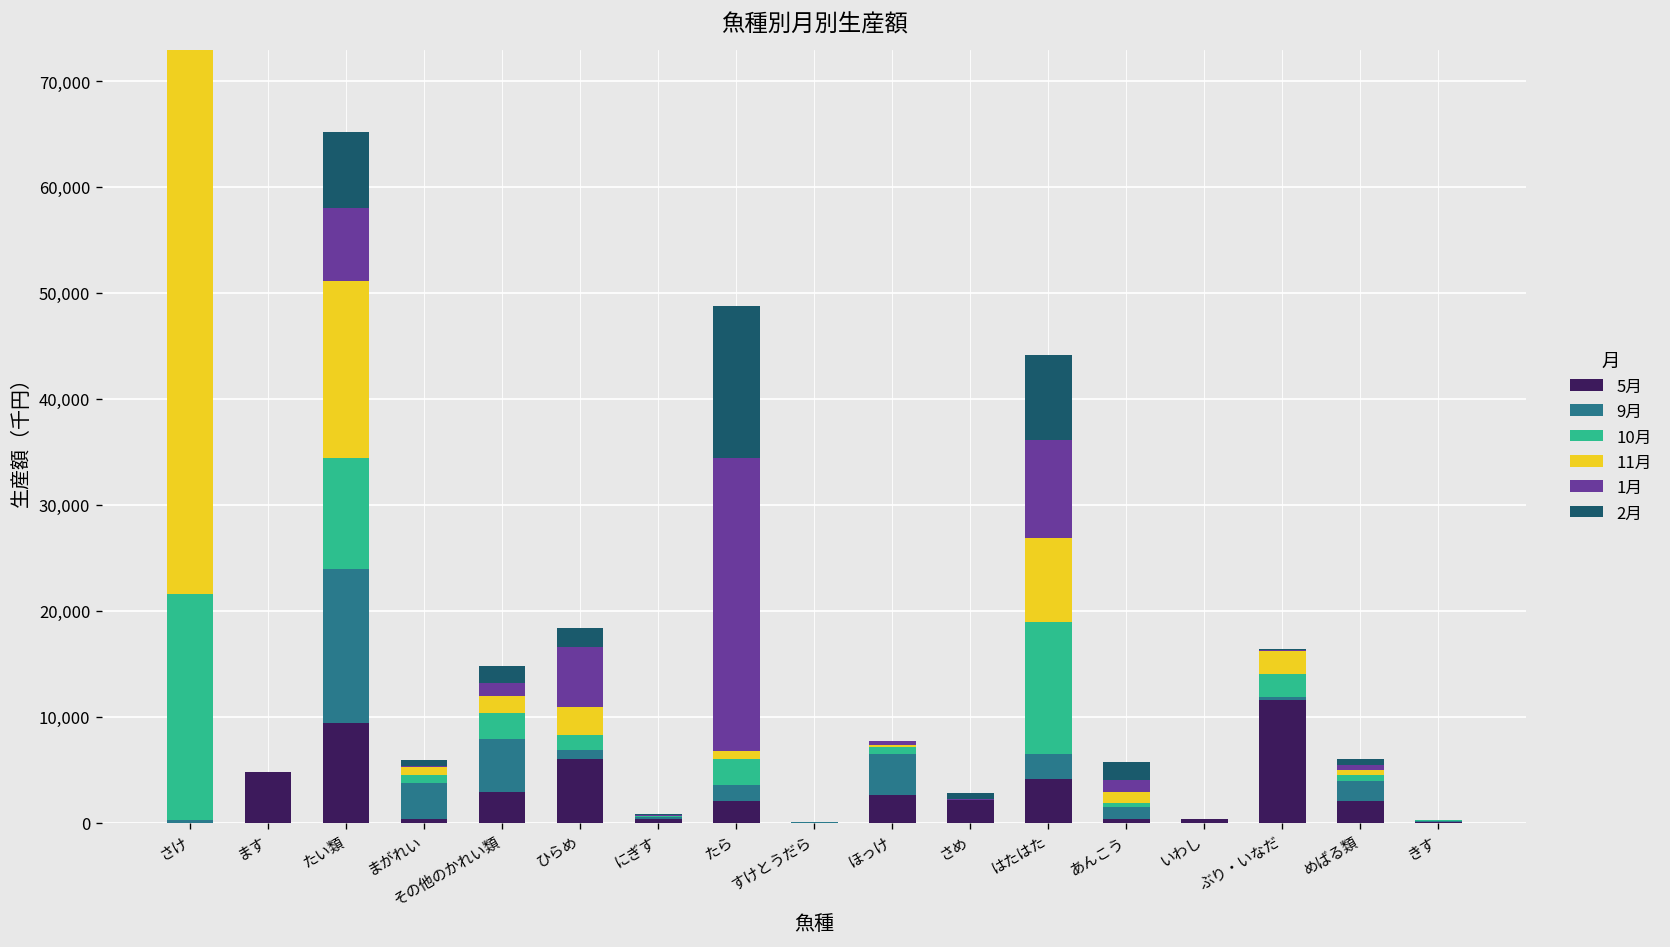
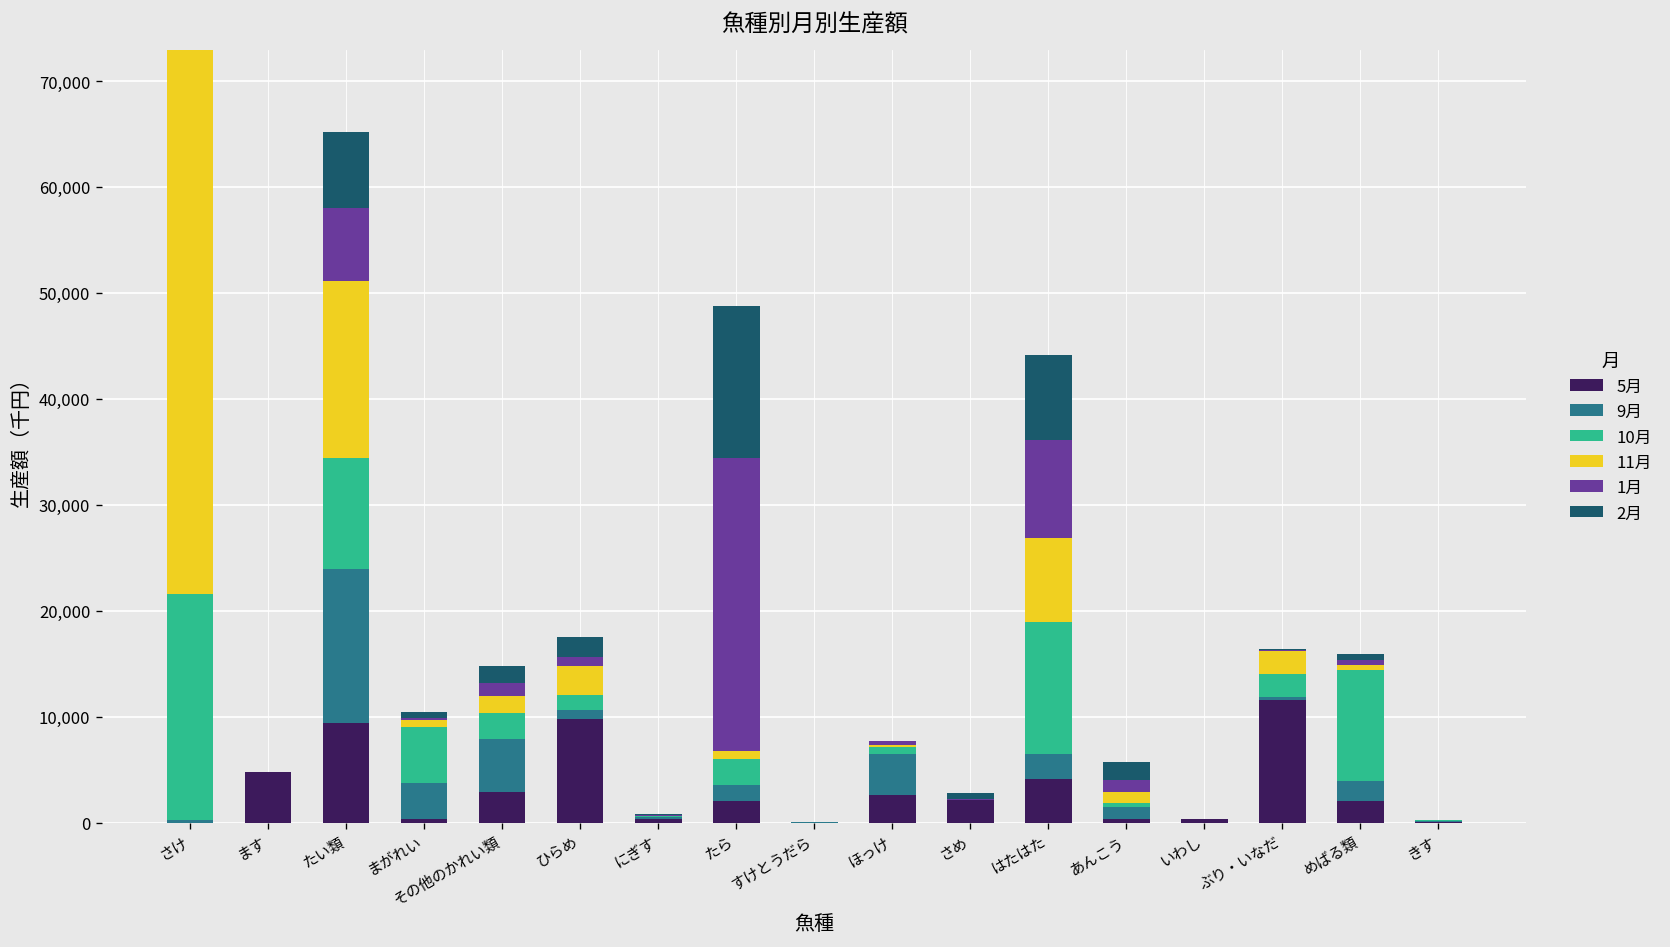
  {
    "5月": {
      "さけ": "0",
      "ます": "5,000",
      "たい類": "9,000",
      "まがれい": "0",
      "その他のかれい類": "3,000",
-     "ひらめ": "6,000",
+     "ひらめ": "10,000",
      "にぎす": "0",
      "たら": "2,000",
      "すけとうだら": "0",
      "ほっけ": "3,000",
      "さめ": "2,000",
      "はたはた": "4,000",
      "あんこう": "0",
      "いわし": "0",
      "ぶり・いなだ": "12,000",
      "めばる類": "2,000"
    },
    "10月": {
      "さけ": "21,000",
      "ます": "0",
      "たい類": "11,000",
-     "まがれい": "1,000",
+     "まがれい": "5,000",
      "その他のかれい類": "2,000",
      "ひらめ": "1,000",
      "たら": "2,000",
      "ほっけ": "1,000",
      "さめ": "0",
      "はたはた": "12,000",
      "あんこう": "0",
      "いわし": "0",
      "ぶり・いなだ": "2,000",
-     "めばる類": "1,000"
+     "めばる類": "10,000"
    },
    "11月": {
      "さけ": "51,000",
      "ます": "0",
      "たい類": "17,000",
      "まがれい": "1,000",
      "その他のかれい類": "2,000",
      "ひらめ": "3,000",
      "たら": "1,000",
      "はたはた": "8,000",
      "あんこう": "1,000",
      "いわし": "0",
      "ぶり・いなだ": "2,000",
      "めばる類": "1,000",
      "きす": "0"
    },
    "1月": {
      "さけ": "0",
      "ます": "0",
      "たい類": "7,000",
      "その他のかれい類": "1,000",
-     "ひらめ": "6,000",
+     "ひらめ": "1,000",
      "たら": "28,000",
      "ほっけ": "0",
      "はたはた": "9,000",
      "あんこう": "1,000",
      "いわし": "0",
      "めばる類": "0",
      "きす": "0"
    }
  }
